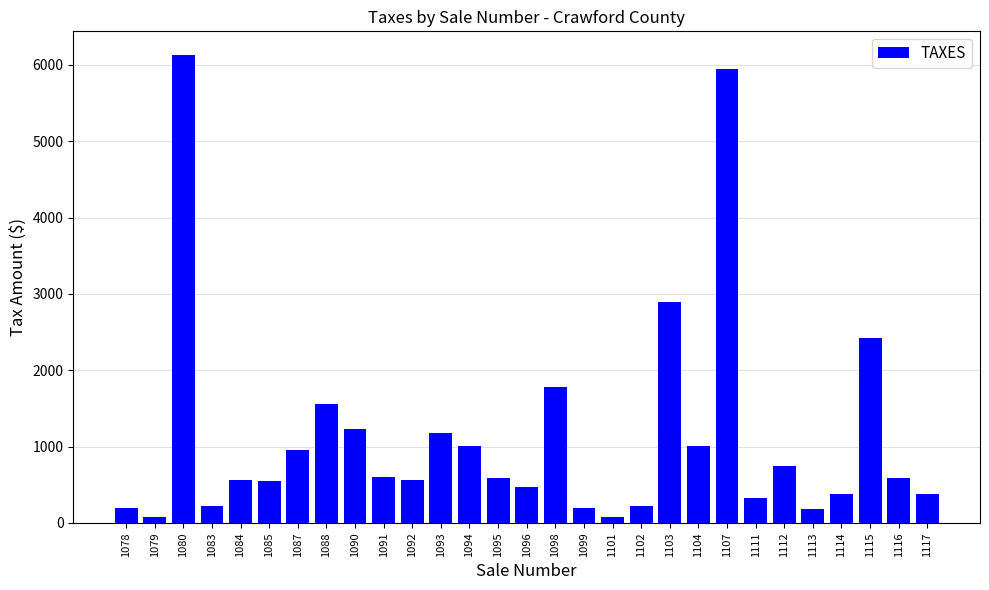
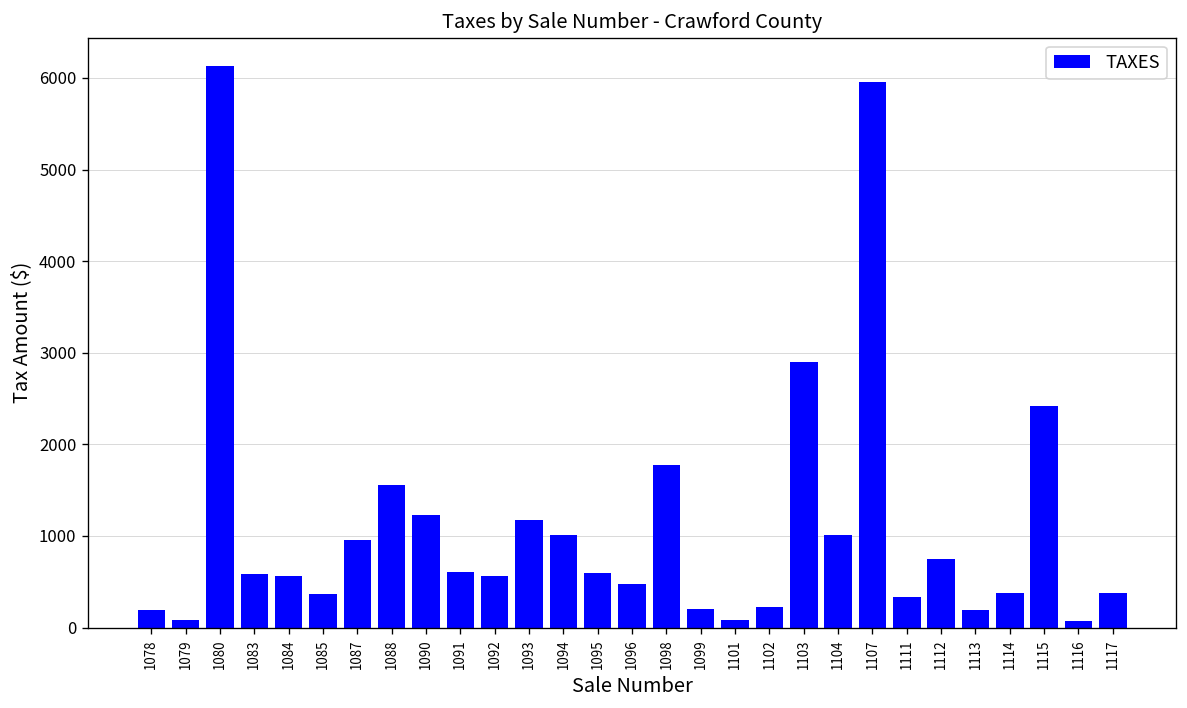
  {
    "1078": 200,
    "1079": 100,
    "1080": 6100,
-   "1083": 200,
+   "1083": 600,
    "1084": 600,
-   "1085": 600,
+   "1085": 400,
    "1087": 1000,
    "1088": 1600,
    "1090": 1200,
    "1091": 600,
    "1092": 600,
    "1093": 1200,
    "1094": 1000,
    "1095": 600,
    "1096": 500,
    "1098": 1800,
    "1099": 200,
    "1101": 100,
    "1102": 200,
    "1103": 2900,
    "1104": 1000,
    "1107": 6000,
    "1111": 300,
    "1112": 700,
    "1113": 200,
    "1114": 400,
    "1115": 2400,
-   "1116": 600,
+   "1116": 100,
    "1117": 400
  }
